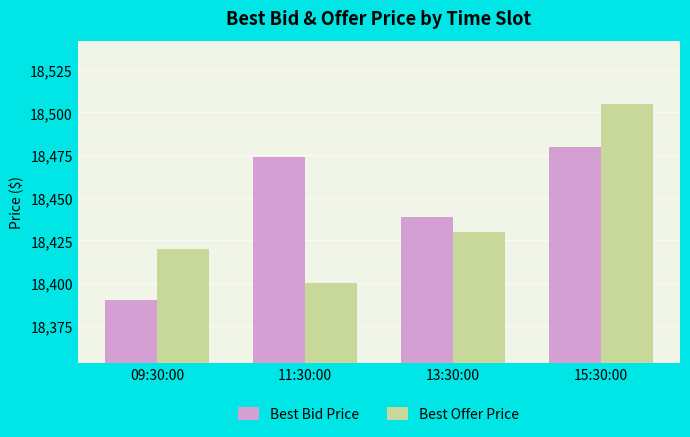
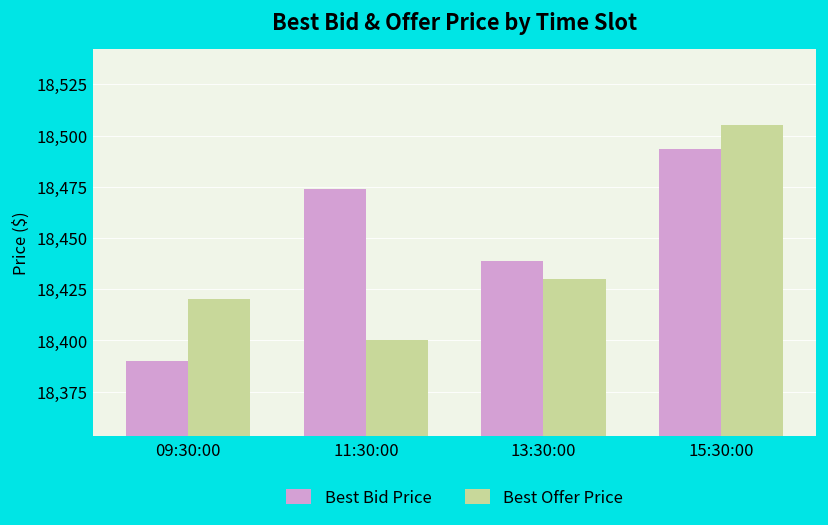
  {
    "Best Bid Price": {
      "09:30:00": "18,390",
      "11:30:00": "18,474",
      "13:30:00": "18,439",
-     "15:30:00": "18,480"
+     "15:30:00": "18,493"
    },
    "Best Offer Price": {
      "09:30:00": "18,420",
      "11:30:00": "18,400",
      "13:30:00": "18,430",
      "15:30:00": "18,505"
    }
  }
